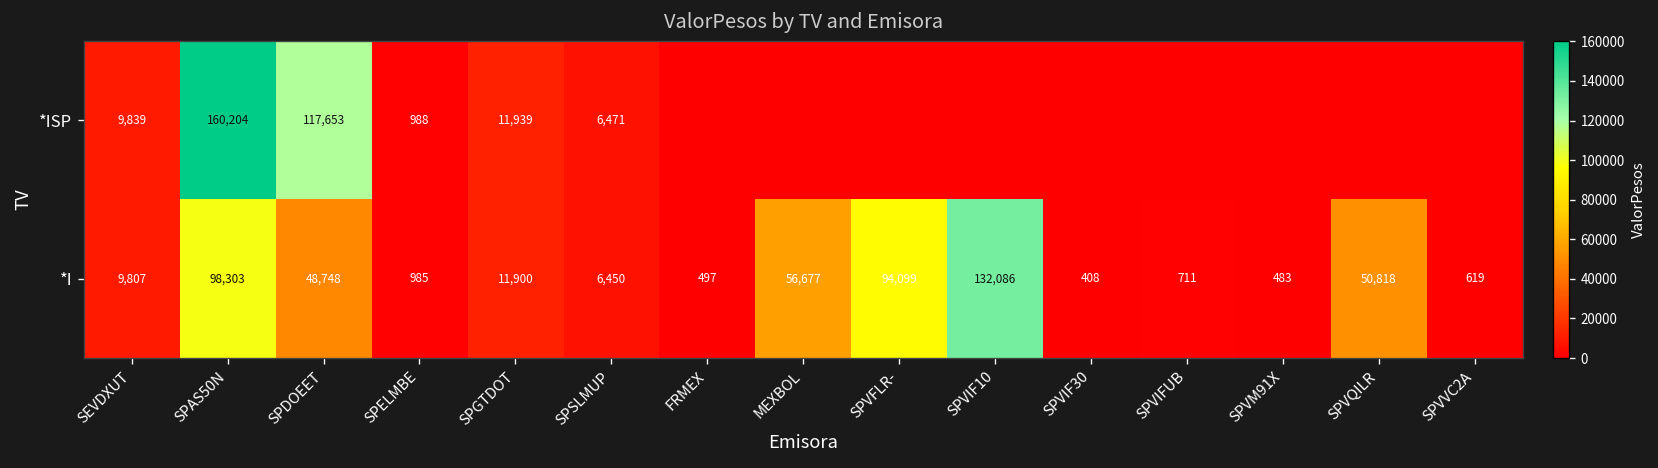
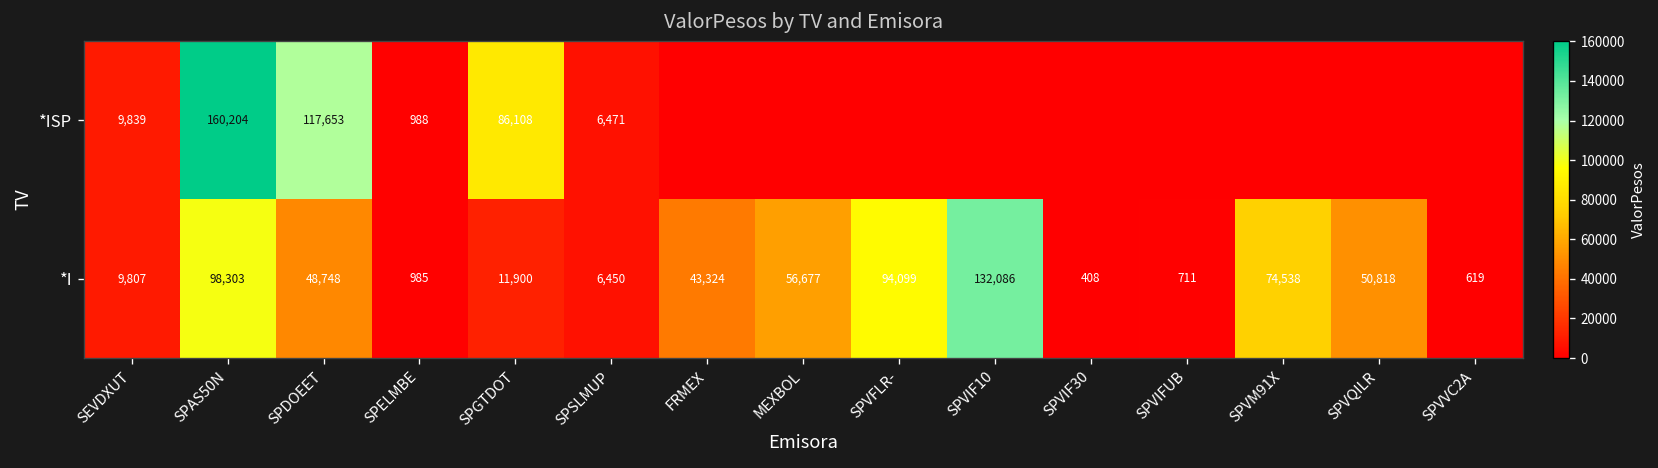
  {
    "*ISP": {
      "SEVDXUT": "9,839",
      "SPAS50N": "160,204",
      "SPDOEET": "117,653",
      "SPELMBE": "988",
-     "SPGTDOT": "11,939",
+     "SPGTDOT": "86,108",
      "SPSLMUP": "6,471"
    },
    "*I": {
      "SEVDXUT": "9,807",
      "SPAS50N": "98,303",
      "SPDOEET": "48,748",
      "SPELMBE": "985",
      "SPGTDOT": "11,900",
      "SPSLMUP": "6,450",
-     "FRMEX": "497",
+     "FRMEX": "43,324",
      "MEXBOL": "56,677",
      "SPVFLR-": "94,099",
      "SPVIF10": "132,086",
      "SPVIF30": "408",
      "SPVIFUB": "711",
-     "SPVM91X": "483",
+     "SPVM91X": "74,538",
      "SPVQILR": "50,818",
      "SPVVC2A": "619"
    }
  }
